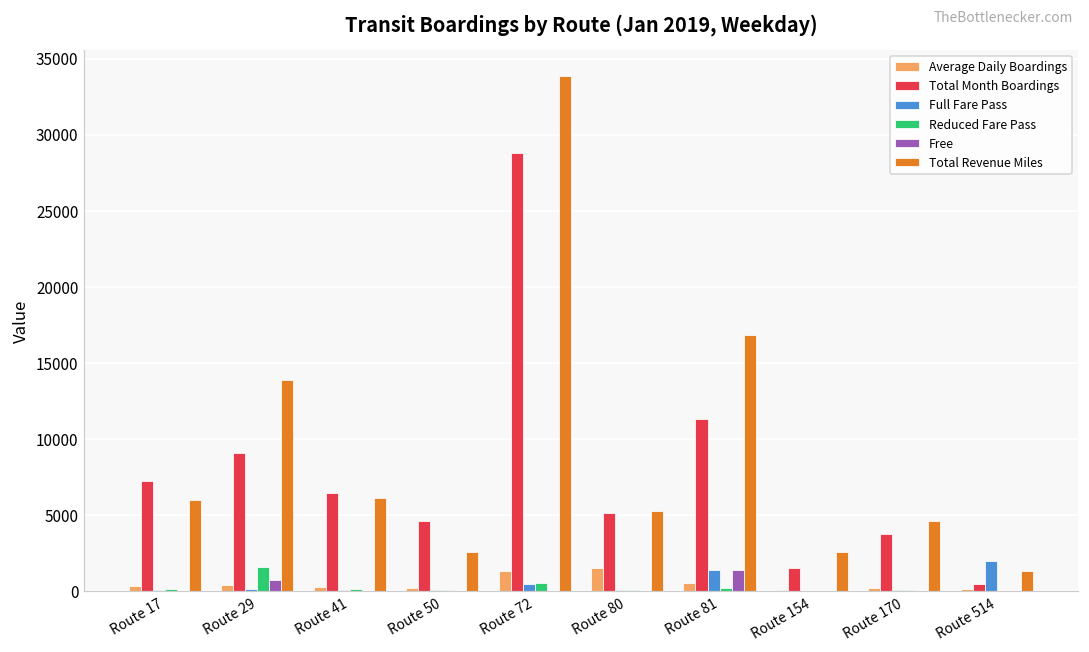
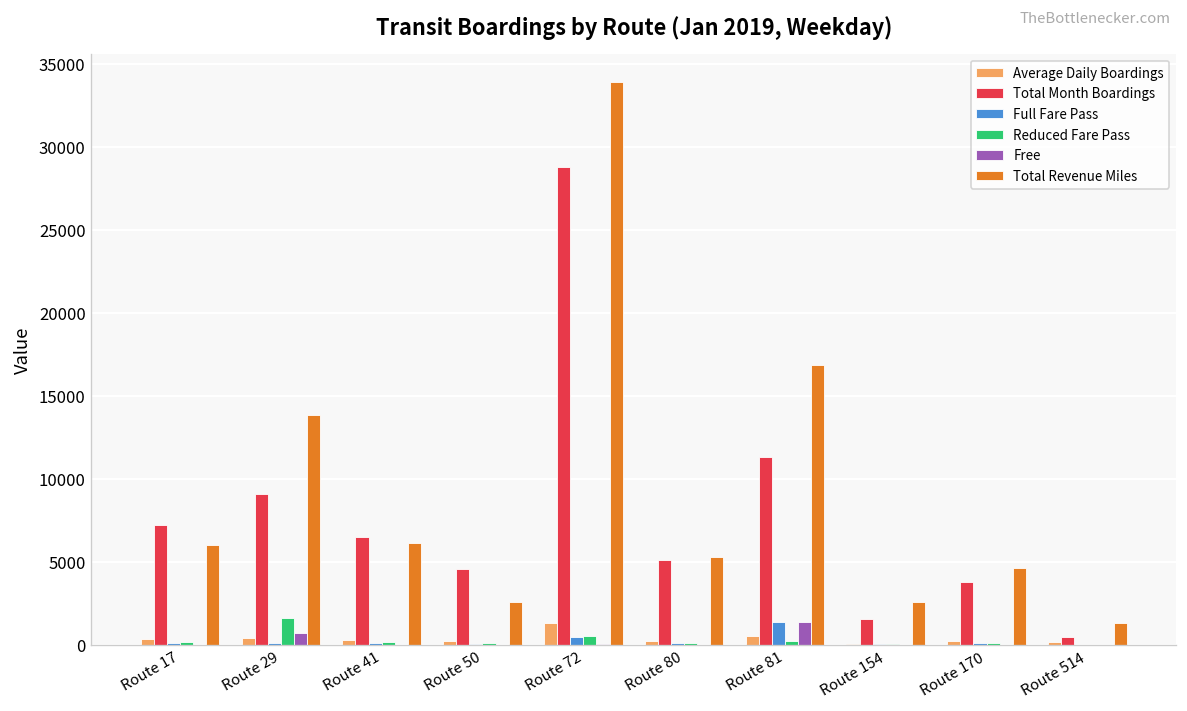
  {
    "Average Daily Boardings": {
      "Route 17": 300,
      "Route 29": 400,
      "Route 41": 300,
      "Route 50": 200,
      "Route 72": 1300,
-     "Route 80": 1600,
+     "Route 80": 200,
      "Route 81": 500,
      "Route 170": 200
    },
    "Total Month Boardings": {
      "Route 17": 7200,
      "Route 29": 9100,
      "Route 41": 6500,
      "Route 50": 4600,
      "Route 72": 28800,
      "Route 80": 5100,
      "Route 81": 11300,
      "Route 154": 1500,
      "Route 170": 3800,
      "Route 514": 500
    },
    "Full Fare Pass": {
      "Route 72": 500,
      "Route 81": 1400,
-     "Route 514": 2000
+     "Route 514": 0
    },
    "Reduced Fare Pass": {
      "Route 29": 1600,
      "Route 72": 600,
      "Route 81": 200
    },
    "Free": {
      "Route 29": 700,
      "Route 81": 1400,
      "Route 514": 0
    },
    "Total Revenue Miles": {
      "Route 17": 6000,
      "Route 29": 13900,
      "Route 41": 6100,
      "Route 50": 2600,
      "Route 72": 33900,
      "Route 80": 5300,
      "Route 81": 16800,
      "Route 154": 2600,
      "Route 170": 4600,
      "Route 514": 1300
    }
  }
